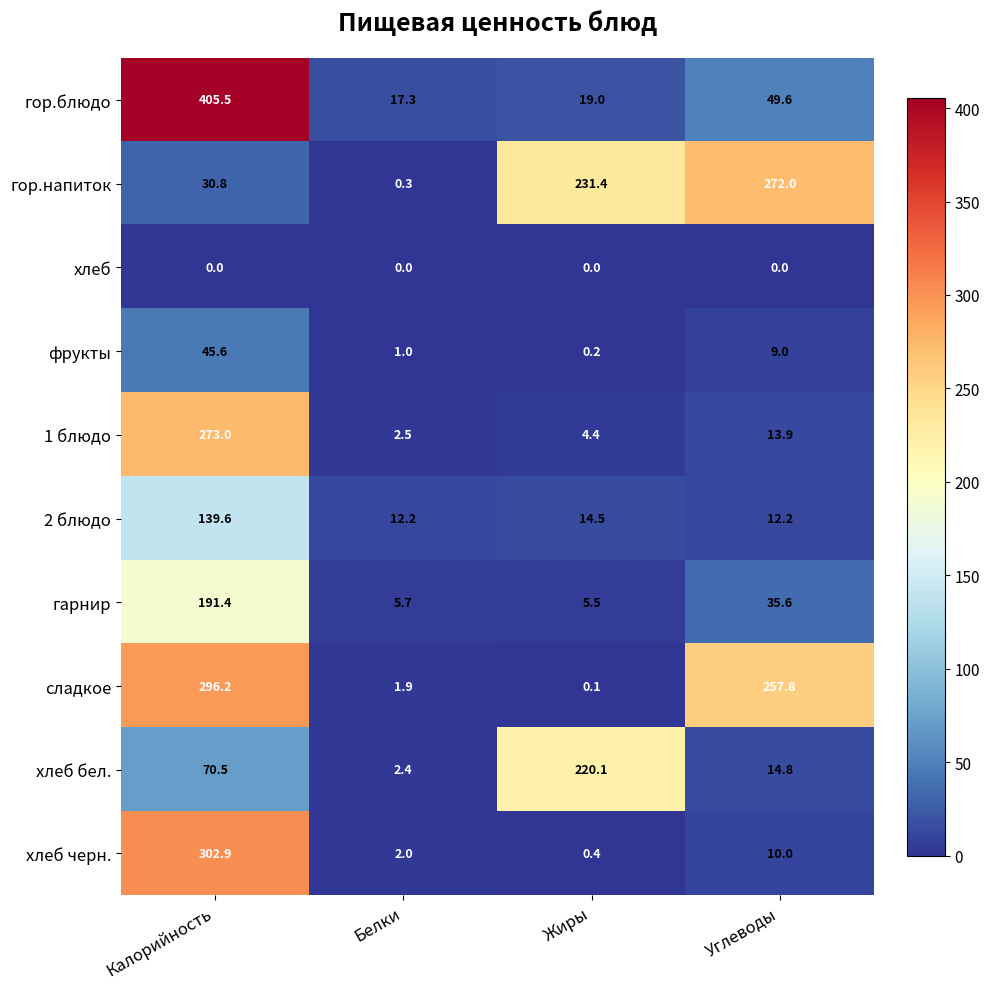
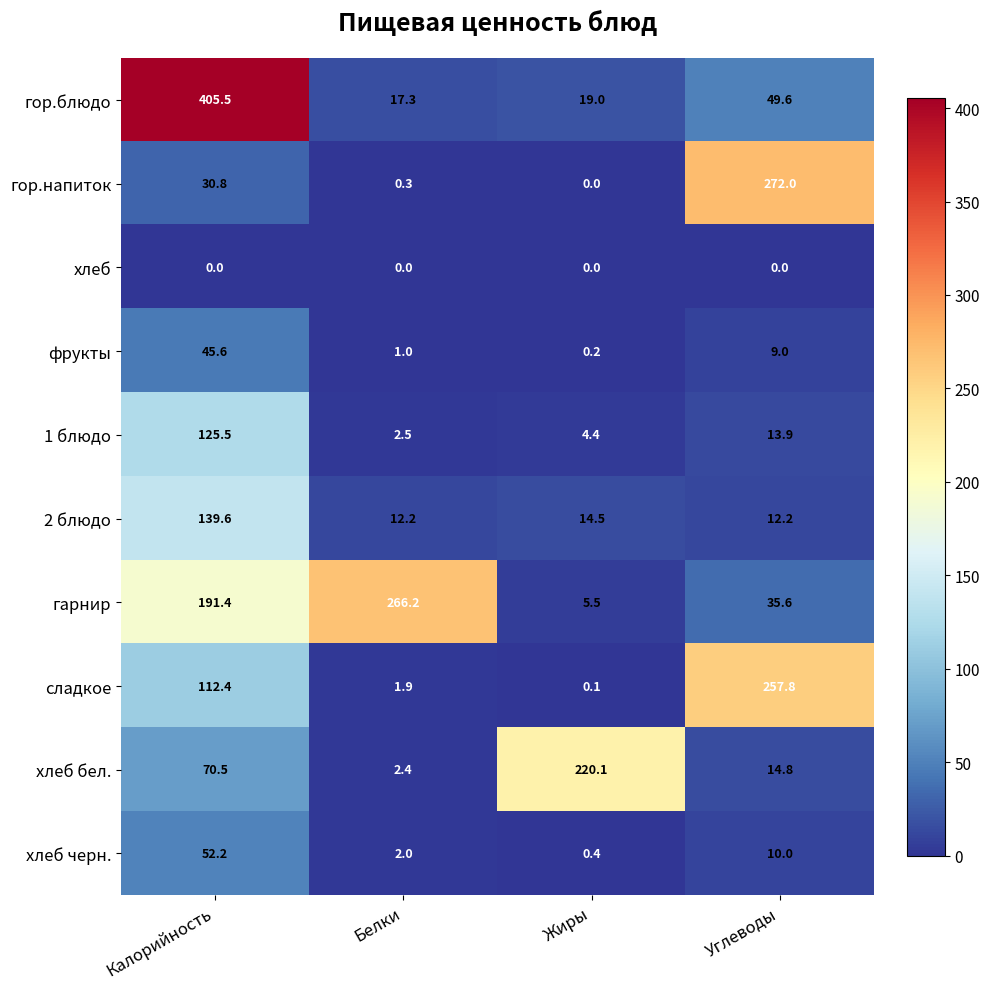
  {
    "гор.блюдо": {
      "Калорийность": 405.5,
      "Белки": 17.3,
      "Жиры": 19.0,
      "Углеводы": 49.6
    },
    "гор.напиток": {
      "Калорийность": 30.8,
      "Белки": 0.3,
-     "Жиры": 231.4,
+     "Жиры": 0.0,
      "Углеводы": 272.0
    },
    "хлеб": {
      "Калорийность": 0.0,
      "Белки": 0.0,
      "Жиры": 0.0,
      "Углеводы": 0.0
    },
    "фрукты": {
      "Калорийность": 45.6,
      "Белки": 1.0,
      "Жиры": 0.2,
      "Углеводы": 9.0
    },
    "1 блюдо": {
-     "Калорийность": 273.0,
+     "Калорийность": 125.5,
      "Белки": 2.5,
      "Жиры": 4.4,
      "Углеводы": 13.9
    },
    "2 блюдо": {
      "Калорийность": 139.6,
      "Белки": 12.2,
      "Жиры": 14.5,
      "Углеводы": 12.2
    },
    "гарнир": {
      "Калорийность": 191.4,
-     "Белки": 5.7,
+     "Белки": 266.2,
      "Жиры": 5.5,
      "Углеводы": 35.6
    },
    "сладкое": {
-     "Калорийность": 296.2,
+     "Калорийность": 112.4,
      "Белки": 1.9,
      "Жиры": 0.1,
      "Углеводы": 257.8
    },
    "хлеб бел.": {
      "Калорийность": 70.5,
      "Белки": 2.4,
      "Жиры": 220.1,
      "Углеводы": 14.8
    },
    "хлеб черн.": {
-     "Калорийность": 302.9,
+     "Калорийность": 52.2,
      "Белки": 2.0,
      "Жиры": 0.4,
      "Углеводы": 10.0
    }
  }
